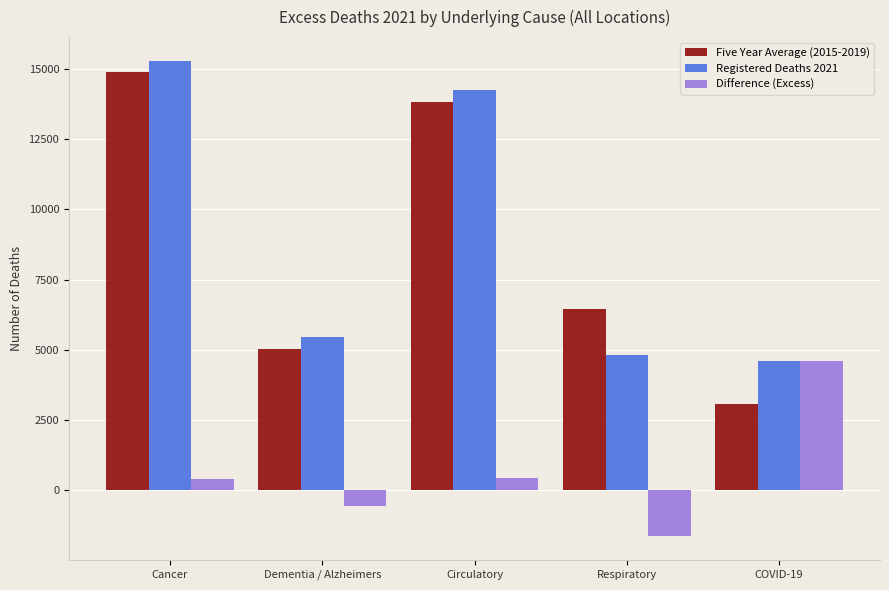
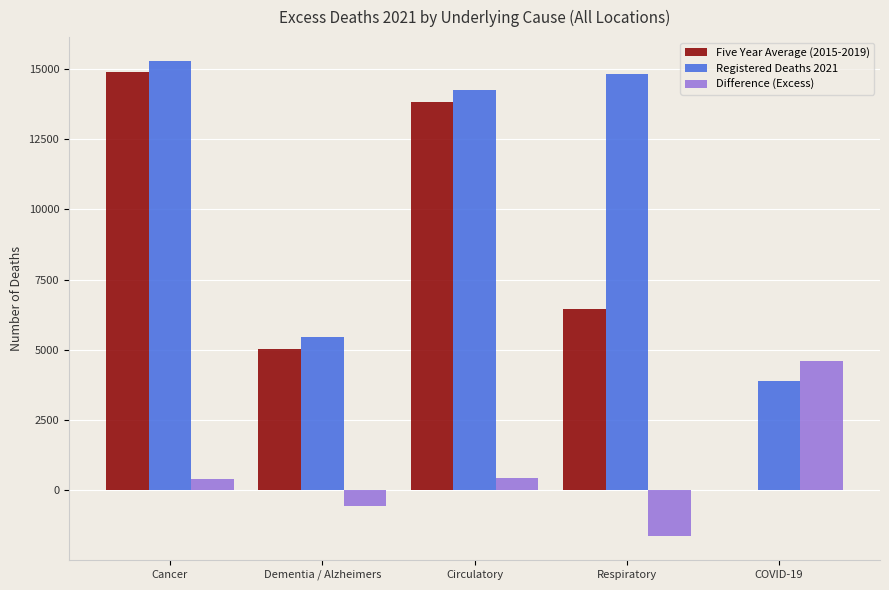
  {
    "Five Year Average (2015-2019)": {
      "Cancer": 14900,
      "Dementia / Alzheimers": 5000,
      "Circulatory": 13800,
      "Respiratory": 6500,
-     "COVID-19": 3100
+     "COVID-19": 0
    },
    "Registered Deaths 2021": {
      "Cancer": 15300,
      "Dementia / Alzheimers": 5400,
      "Circulatory": 14300,
-     "Respiratory": 4800,
-     "COVID-19": 4600
+     "Respiratory": 14800,
+     "COVID-19": 3900
    },
    "Difference (Excess)": {
      "Cancer": 400,
      "Dementia / Alzheimers": -600,
      "Circulatory": 400,
      "Respiratory": -1600,
      "COVID-19": 4600
    }
  }
